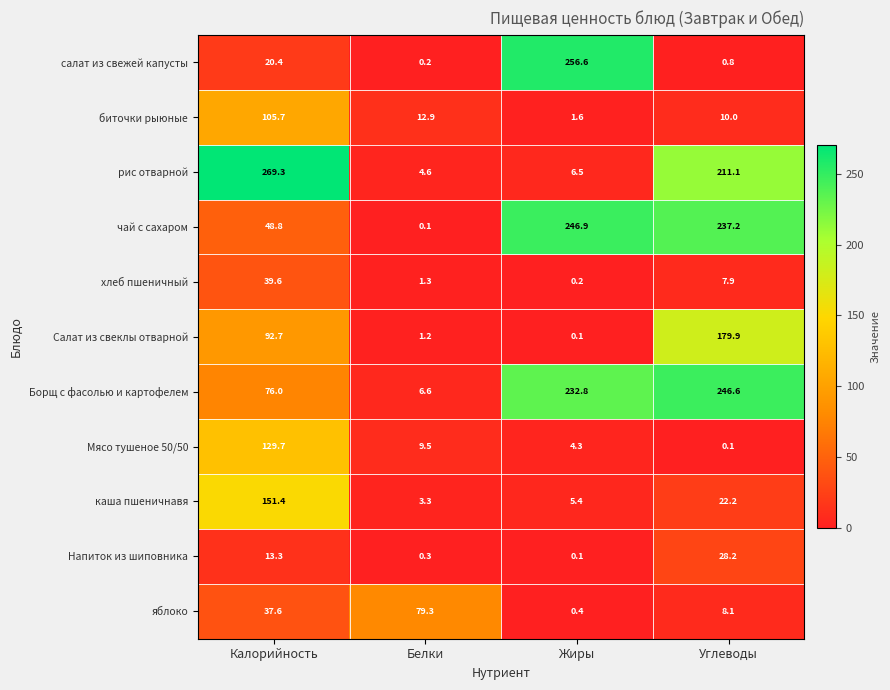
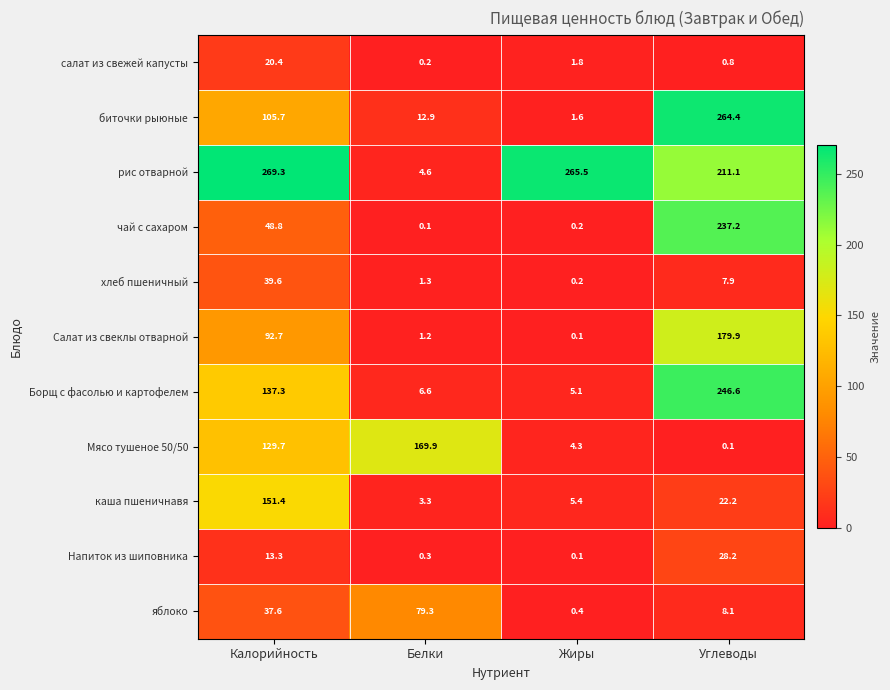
  {
    "салат из свежей капусты": {
      "Калорийность": 20.4,
      "Белки": 0.2,
-     "Жиры": 256.6,
+     "Жиры": 1.8,
      "Углеводы": 0.8
    },
    "биточки рыюные": {
      "Калорийность": 105.7,
      "Белки": 12.9,
      "Жиры": 1.6,
-     "Углеводы": 10.0
+     "Углеводы": 264.4
    },
    "рис отварной": {
      "Калорийность": 269.3,
      "Белки": 4.6,
-     "Жиры": 6.5,
+     "Жиры": 265.5,
      "Углеводы": 211.1
    },
    "чай с сахаром": {
      "Калорийность": 48.8,
      "Белки": 0.1,
-     "Жиры": 246.9,
+     "Жиры": 0.2,
      "Углеводы": 237.2
    },
    "хлеб пшеничный": {
      "Калорийность": 39.6,
      "Белки": 1.3,
      "Жиры": 0.2,
      "Углеводы": 7.9
    },
    "Салат из свеклы отварной": {
      "Калорийность": 92.7,
      "Белки": 1.2,
      "Жиры": 0.1,
      "Углеводы": 179.9
    },
    "Борщ с фасолью и картофелем": {
-     "Калорийность": 76.0,
+     "Калорийность": 137.3,
      "Белки": 6.6,
-     "Жиры": 232.8,
+     "Жиры": 5.1,
      "Углеводы": 246.6
    },
    "Мясо тушеное 50/50": {
      "Калорийность": 129.7,
-     "Белки": 9.5,
+     "Белки": 169.9,
      "Жиры": 4.3,
      "Углеводы": 0.1
    },
    "каша пшеничнавя": {
      "Калорийность": 151.4,
      "Белки": 3.3,
      "Жиры": 5.4,
      "Углеводы": 22.2
    },
    "Напиток из шиповника": {
      "Калорийность": 13.3,
      "Белки": 0.3,
      "Жиры": 0.1,
      "Углеводы": 28.2
    },
    "яблоко": {
      "Калорийность": 37.6,
      "Белки": 79.3,
      "Жиры": 0.4,
      "Углеводы": 8.1
    }
  }
